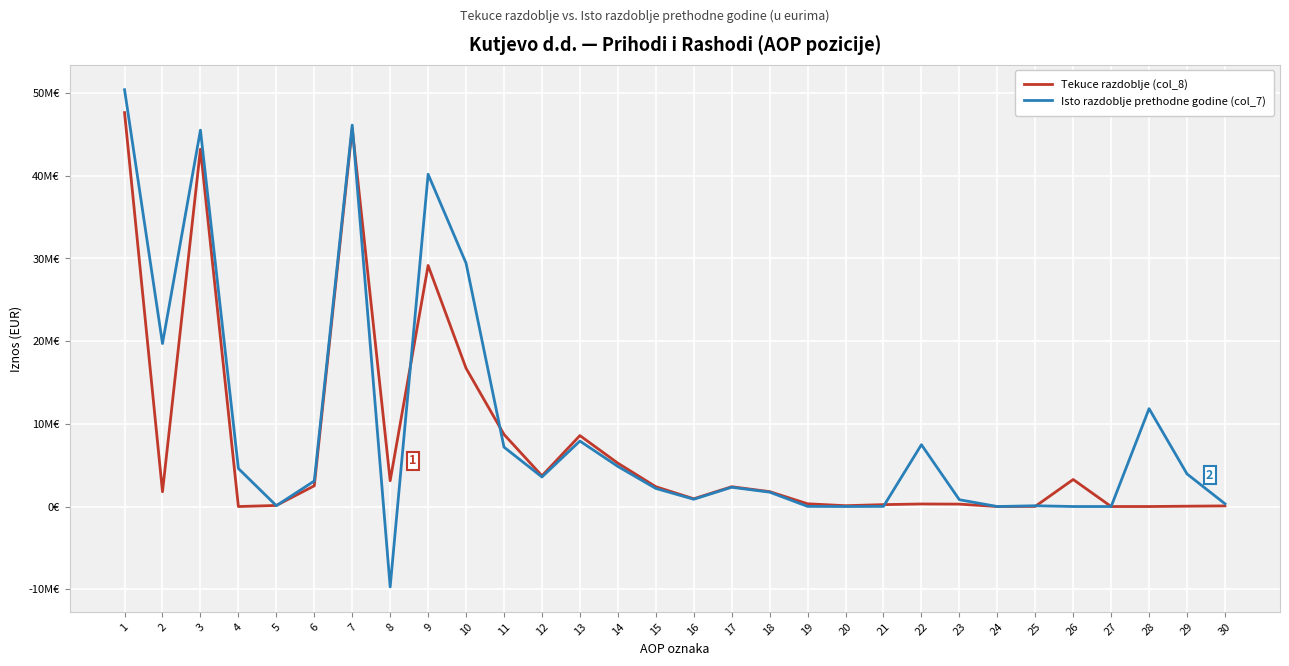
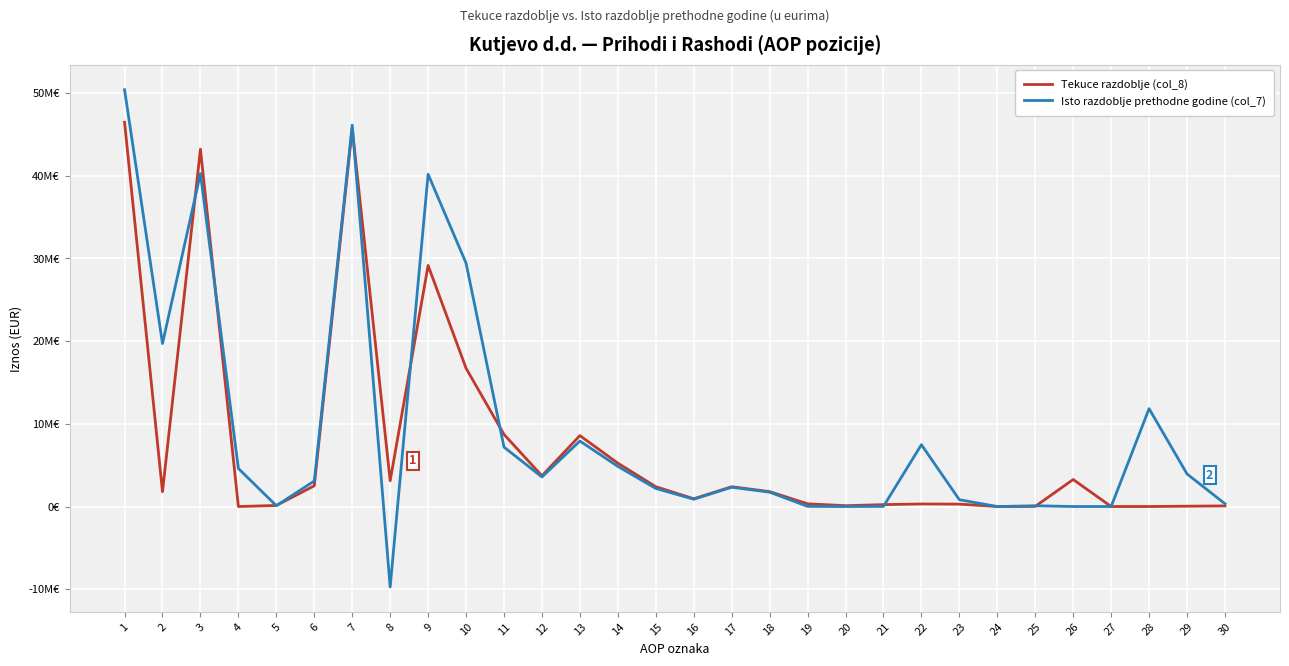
  {
    "Tekuce razdoblje (col_8)": {
-     "1": "48M€",
+     "1": "46M€",
      "2": "2M€",
      "3": "43M€",
      "4": "0M€",
      "6": "3M€",
      "7": "46M€",
      "9": "29M€",
      "10": "17M€",
      "11": "9M€",
      "13": "9M€",
      "14": "5M€",
      "22": "0M€",
      "23": "0M€",
      "26": "3M€",
      "28": "0M€",
      "29": "0M€"
    },
    "Isto razdoblje prethodne godine (col_7)": {
      "1": "50M€",
      "2": "20M€",
-     "3": "46M€",
+     "3": "40M€",
      "4": "5M€",
      "6": "3M€",
      "7": "46M€",
      "8": "-10M€",
      "9": "40M€",
      "10": "29M€",
      "11": "7M€",
      "13": "8M€",
      "14": "5M€",
      "22": "7M€",
      "23": "1M€",
      "26": "0M€",
      "28": "12M€"
    }
  }
